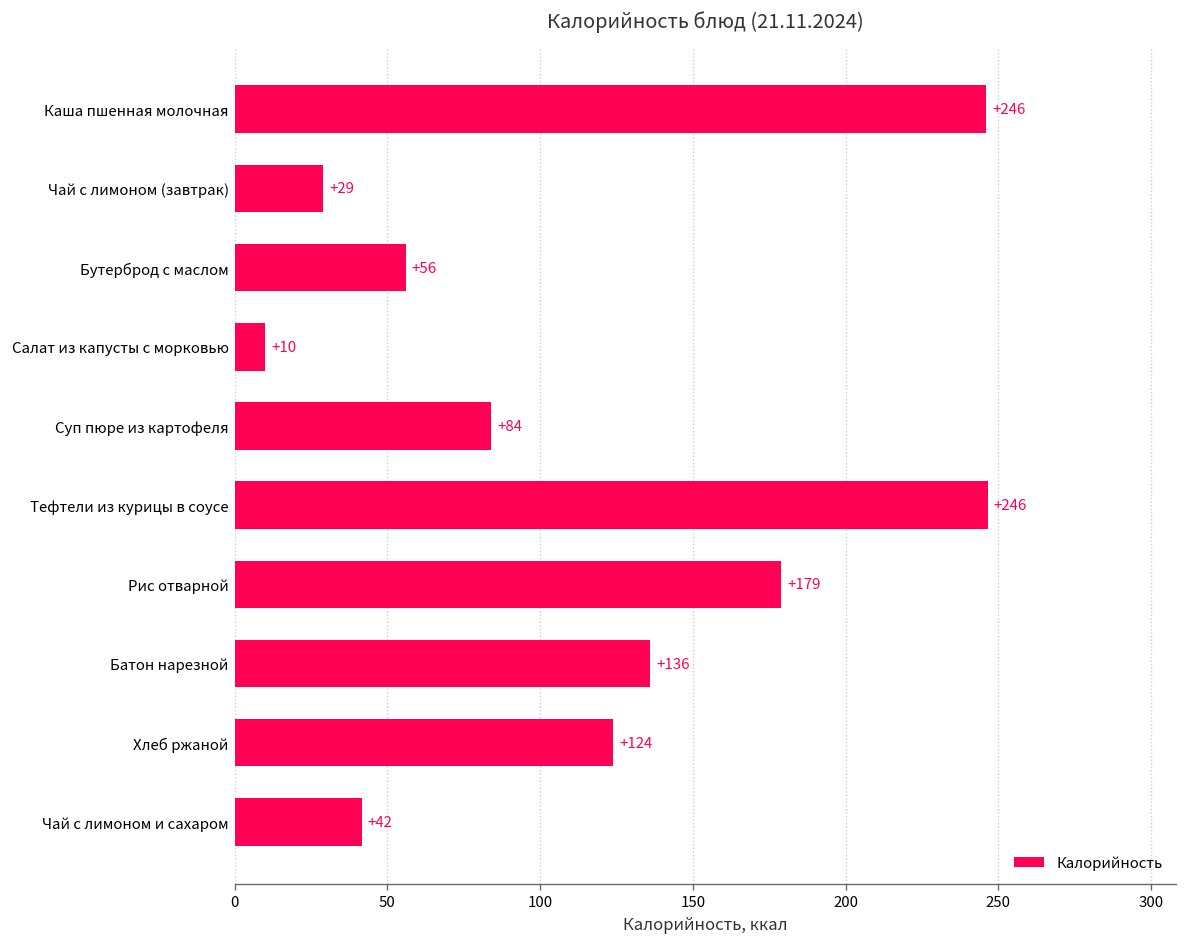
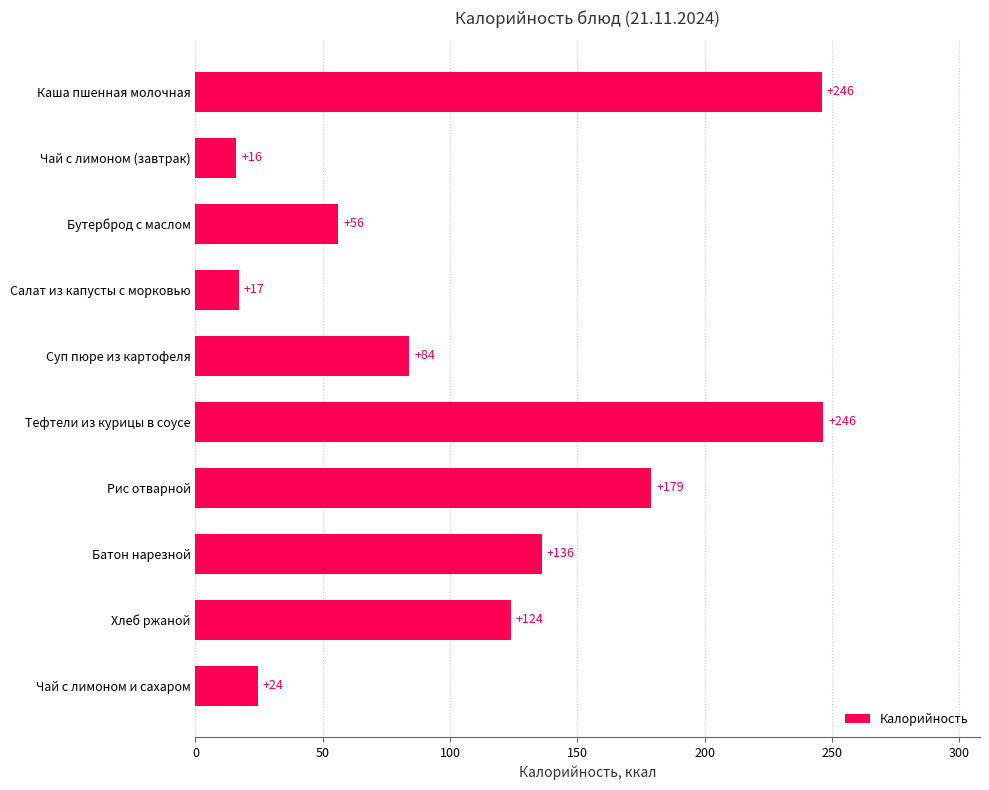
  {
    "Каша пшенная молочная": "+246",
-   "Чай с лимоном (завтрак)": "+29",
+   "Чай с лимоном (завтрак)": "+16",
    "Бутерброд с маслом": "+56",
-   "Салат из капусты с морковью": "+10",
+   "Салат из капусты с морковью": "+17",
    "Суп пюре из картофеля": "+84",
    "Тефтели из курицы в соусе": "+246",
    "Рис отварной": "+179",
    "Батон нарезной": "+136",
    "Хлеб ржаной": "+124",
-   "Чай с лимоном и сахаром": "+42"
+   "Чай с лимоном и сахаром": "+24"
  }
